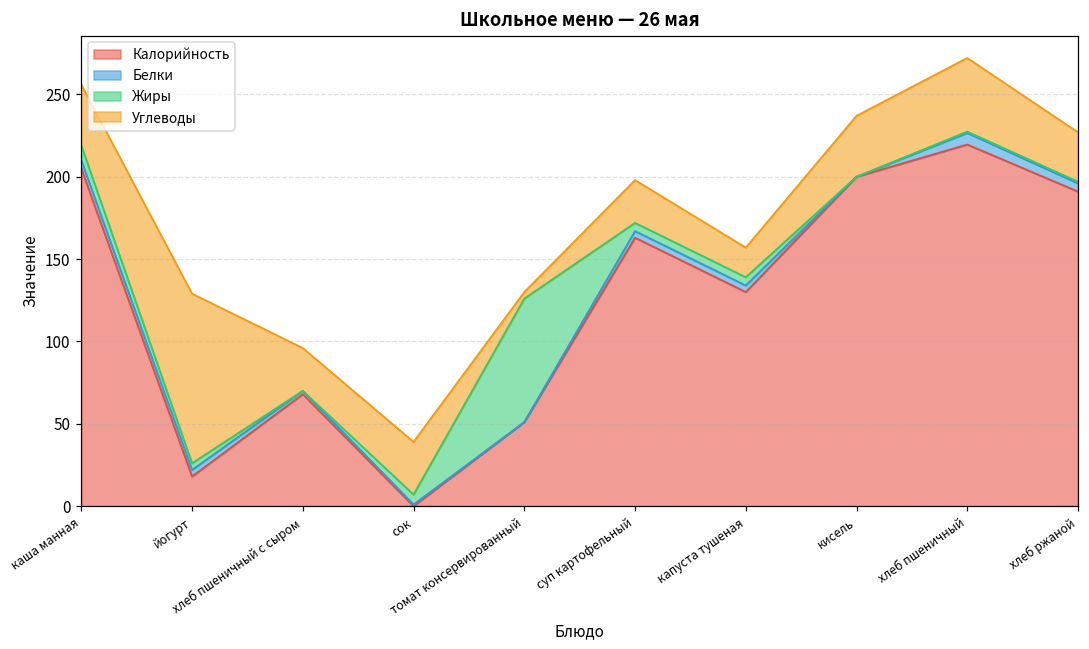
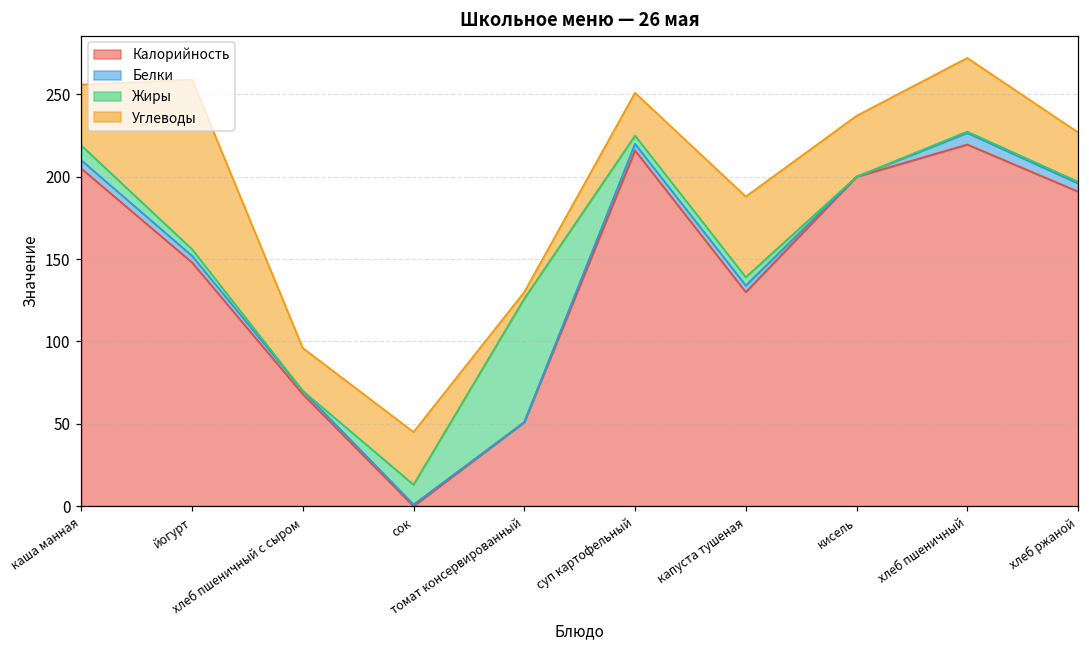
  {
    "Калорийность": {
      "каша манная": 205,
-     "йогурт": 18,
+     "йогурт": 148,
      "хлеб пшеничный с сыром": 68,
-     "суп картофельный": 163,
+     "суп картофельный": 216,
      "капуста тушеная": 130,
      "хлеб пшеничный": 220,
      "хлеб ржаной": 191
    },
    "Белки": {
      "каша манная": 5,
      "йогурт": 4,
      "суп картофельный": 4,
      "капуста тушеная": 4
    },
    "Жиры": {
      "каша манная": 9,
      "йогурт": 4,
-     "сок": 6,
+     "сок": 12,
      "томат консервированный": 75,
      "суп картофельный": 5,
      "капуста тушеная": 5
    },
    "Углеводы": {
      "каша манная": 37,
      "хлеб пшеничный с сыром": 26,
      "сок": 32,
      "томат консервированный": 4,
      "суп картофельный": 26,
-     "капуста тушеная": 18,
+     "капуста тушеная": 49,
      "кисель": 37,
      "хлеб пшеничный": 45,
      "хлеб ржаной": 30
    }
  }
